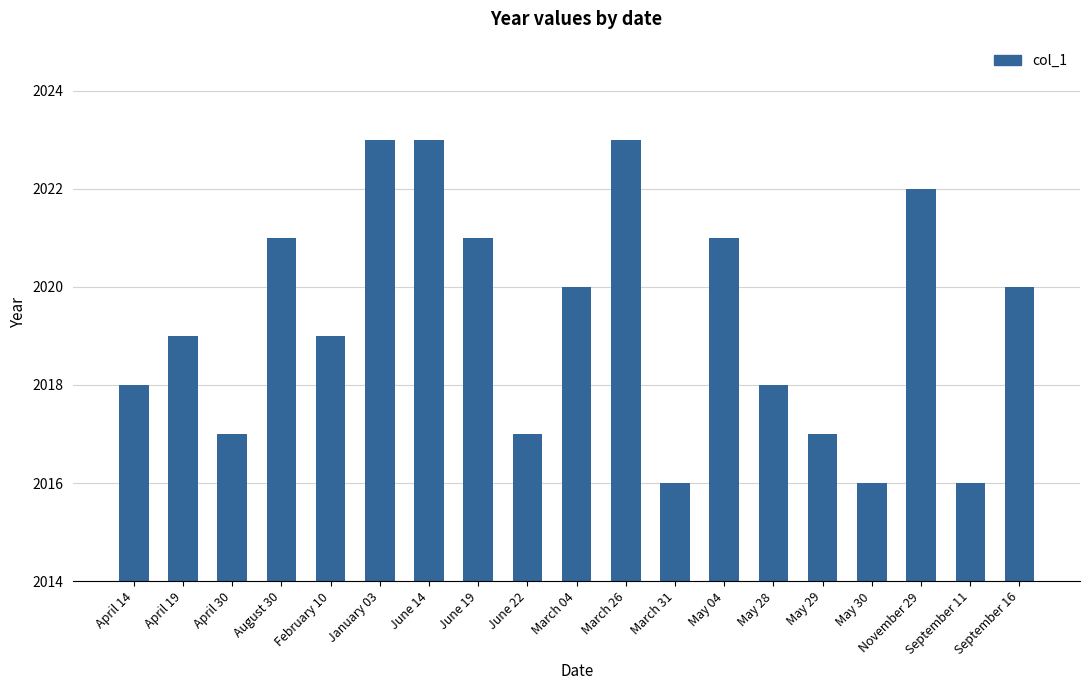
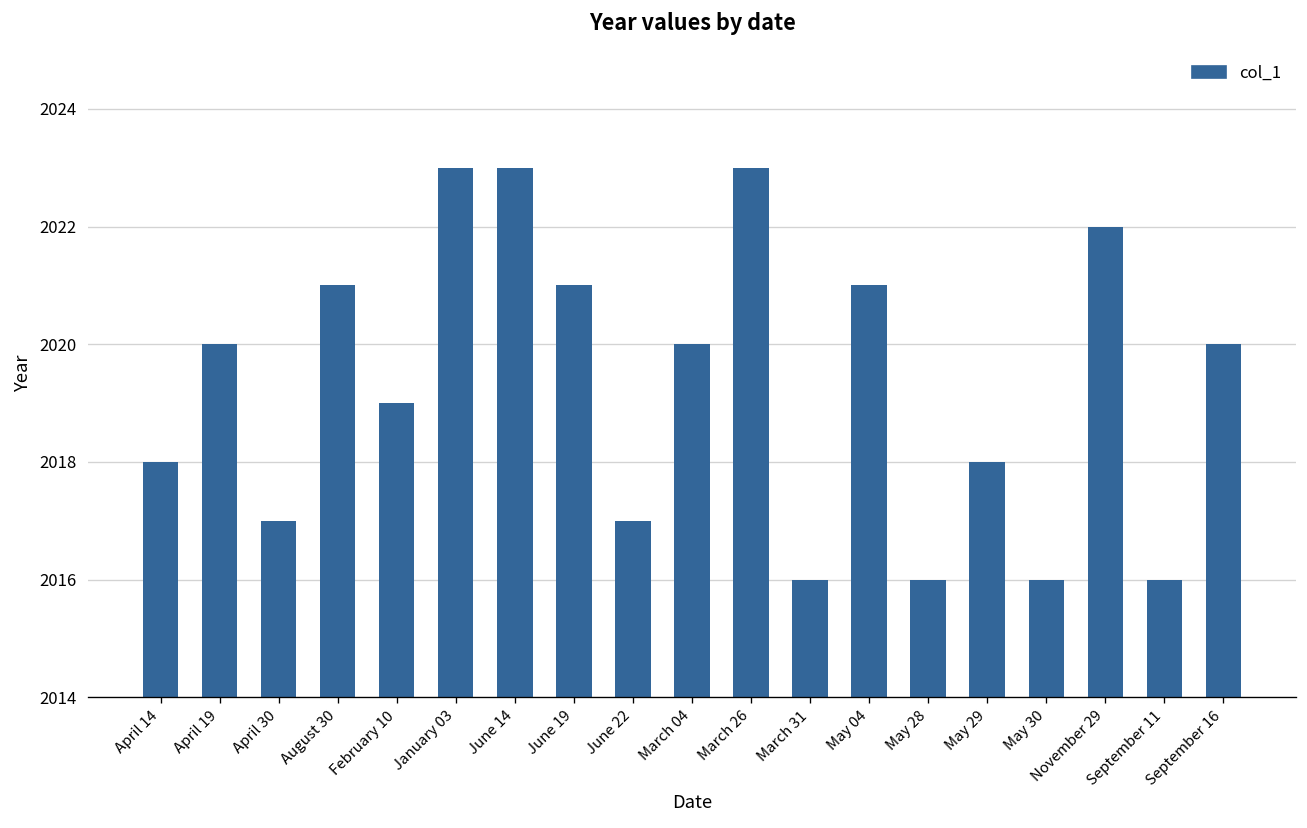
  {
    "April 14": 2018,
-   "April 19": 2019,
+   "April 19": 2020,
    "April 30": 2017,
    "August 30": 2021,
    "February 10": 2019,
    "January 03": 2023,
    "June 14": 2023,
    "June 19": 2021,
    "June 22": 2017,
    "March 04": 2020,
    "March 26": 2023,
    "March 31": 2016,
    "May 04": 2021,
-   "May 28": 2018,
-   "May 29": 2017,
+   "May 28": 2016,
+   "May 29": 2018,
    "May 30": 2016,
    "November 29": 2022,
    "September 11": 2016,
    "September 16": 2020
  }
